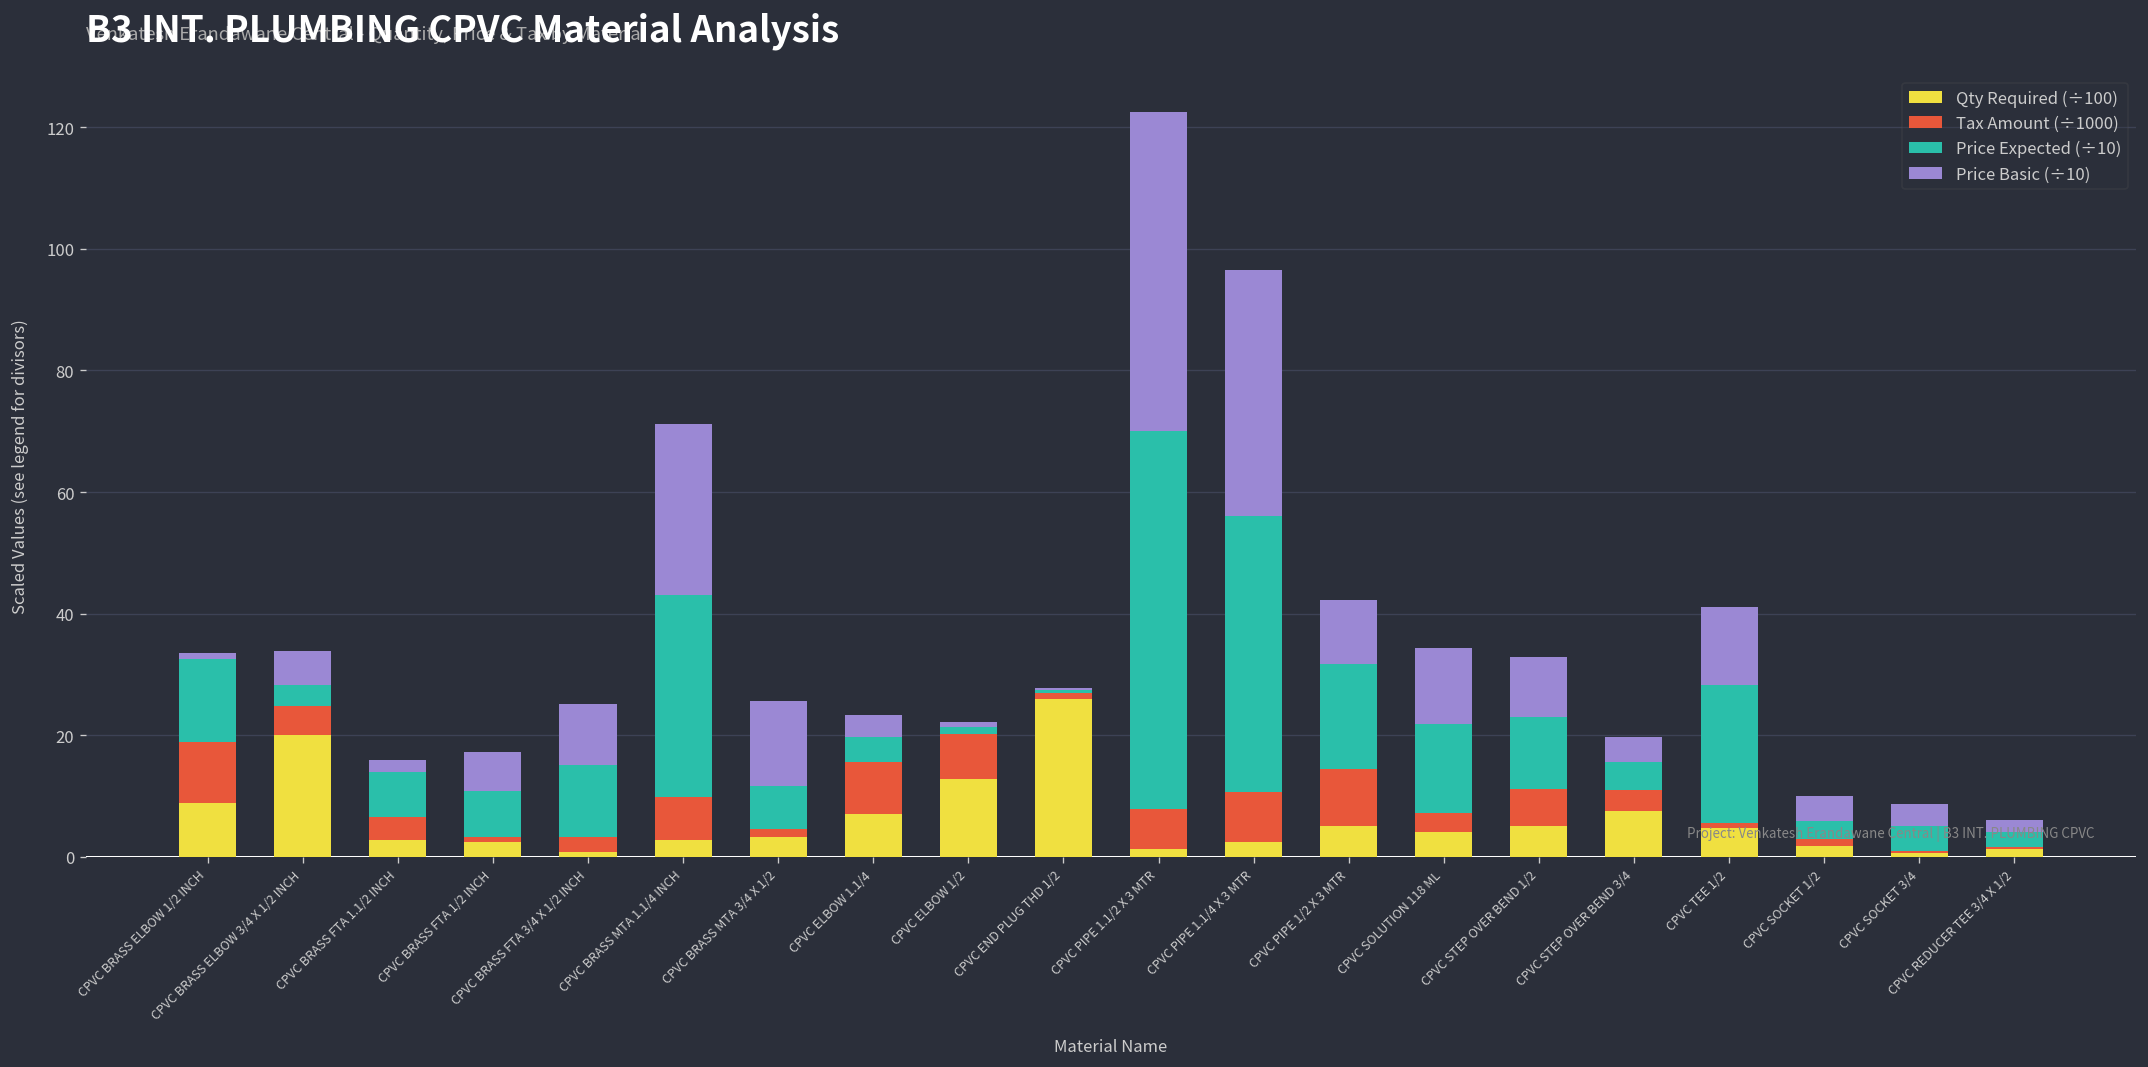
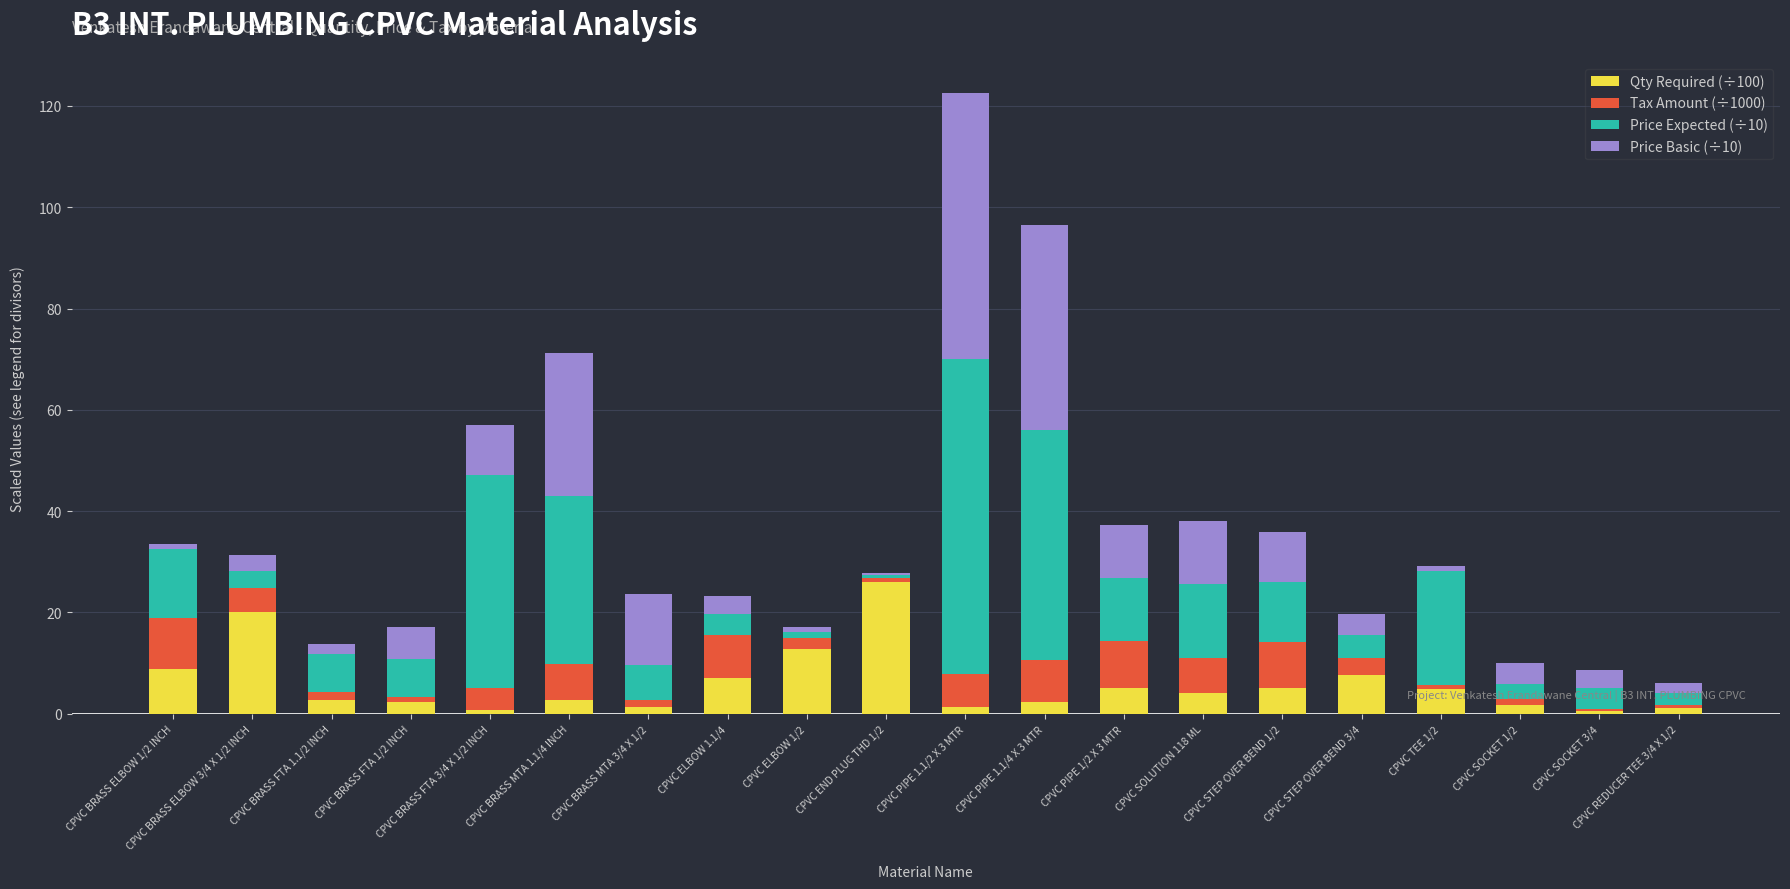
  {
    "Qty Required (÷100)": {
      "CPVC BRASS ELBOW 1/2 INCH": 9,
      "CPVC BRASS ELBOW 3/4 X 1/2 INCH": 20,
      "CPVC BRASS FTA 1.1/2 INCH": 3,
      "CPVC BRASS FTA 1/2 INCH": 2,
      "CPVC BRASS FTA 3/4 X 1/2 INCH": 1,
      "CPVC BRASS MTA 1.1/4 INCH": 3,
-     "CPVC BRASS MTA 3/4 X 1/2": 3,
+     "CPVC BRASS MTA 3/4 X 1/2": 1,
      "CPVC ELBOW 1.1/4": 7,
      "CPVC ELBOW 1/2": 13,
      "CPVC END PLUG THD 1/2": 26,
      "CPVC PIPE 1.1/2 X 3 MTR": 1,
      "CPVC PIPE 1.1/4 X 3 MTR": 2,
      "CPVC PIPE 1/2 X 3 MTR": 5,
      "CPVC SOLUTION 118 ML": 4,
      "CPVC STEP OVER BEND 1/2": 5,
      "CPVC STEP OVER BEND 3/4": 8,
      "CPVC TEE 1/2": 5,
      "CPVC SOCKET 1/2": 2,
      "CPVC SOCKET 3/4": 1,
      "CPVC REDUCER TEE 3/4 X 1/2": 1
    },
    "Tax Amount (÷1000)": {
      "CPVC BRASS ELBOW 1/2 INCH": 10,
      "CPVC BRASS ELBOW 3/4 X 1/2 INCH": 5,
-     "CPVC BRASS FTA 1.1/2 INCH": 4,
+     "CPVC BRASS FTA 1.1/2 INCH": 2,
      "CPVC BRASS FTA 1/2 INCH": 1,
-     "CPVC BRASS FTA 3/4 X 1/2 INCH": 2,
+     "CPVC BRASS FTA 3/4 X 1/2 INCH": 4,
      "CPVC BRASS MTA 1.1/4 INCH": 7,
      "CPVC BRASS MTA 3/4 X 1/2": 1,
      "CPVC ELBOW 1.1/4": 9,
-     "CPVC ELBOW 1/2": 7,
+     "CPVC ELBOW 1/2": 2,
      "CPVC END PLUG THD 1/2": 1,
      "CPVC PIPE 1.1/2 X 3 MTR": 7,
      "CPVC PIPE 1.1/4 X 3 MTR": 8,
      "CPVC PIPE 1/2 X 3 MTR": 9,
-     "CPVC SOLUTION 118 ML": 3,
-     "CPVC STEP OVER BEND 1/2": 6,
+     "CPVC SOLUTION 118 ML": 7,
+     "CPVC STEP OVER BEND 1/2": 9,
      "CPVC STEP OVER BEND 3/4": 3,
      "CPVC TEE 1/2": 1,
      "CPVC SOCKET 1/2": 1
    },
    "Price Expected (÷10)": {
      "CPVC BRASS ELBOW 1/2 INCH": 14,
      "CPVC BRASS ELBOW 3/4 X 1/2 INCH": 4,
      "CPVC BRASS FTA 1.1/2 INCH": 7,
      "CPVC BRASS FTA 1/2 INCH": 8,
-     "CPVC BRASS FTA 3/4 X 1/2 INCH": 12,
+     "CPVC BRASS FTA 3/4 X 1/2 INCH": 42,
      "CPVC BRASS MTA 1.1/4 INCH": 33,
      "CPVC BRASS MTA 3/4 X 1/2": 7,
      "CPVC ELBOW 1.1/4": 4,
      "CPVC ELBOW 1/2": 1,
      "CPVC END PLUG THD 1/2": 1,
      "CPVC PIPE 1.1/2 X 3 MTR": 62,
      "CPVC PIPE 1.1/4 X 3 MTR": 45,
-     "CPVC PIPE 1/2 X 3 MTR": 17,
+     "CPVC PIPE 1/2 X 3 MTR": 12,
      "CPVC SOLUTION 118 ML": 15,
      "CPVC STEP OVER BEND 1/2": 12,
      "CPVC STEP OVER BEND 3/4": 5,
      "CPVC TEE 1/2": 23,
      "CPVC SOCKET 1/2": 3,
      "CPVC SOCKET 3/4": 4,
      "CPVC REDUCER TEE 3/4 X 1/2": 2
    },
    "Price Basic (÷10)": {
      "CPVC BRASS ELBOW 1/2 INCH": 1,
-     "CPVC BRASS ELBOW 3/4 X 1/2 INCH": 6,
+     "CPVC BRASS ELBOW 3/4 X 1/2 INCH": 3,
      "CPVC BRASS FTA 1.1/2 INCH": 2,
      "CPVC BRASS FTA 1/2 INCH": 6,
      "CPVC BRASS FTA 3/4 X 1/2 INCH": 10,
      "CPVC BRASS MTA 1.1/4 INCH": 28,
      "CPVC BRASS MTA 3/4 X 1/2": 14,
      "CPVC ELBOW 1.1/4": 4,
      "CPVC ELBOW 1/2": 1,
      "CPVC PIPE 1.1/2 X 3 MTR": 53,
      "CPVC PIPE 1.1/4 X 3 MTR": 41,
      "CPVC PIPE 1/2 X 3 MTR": 11,
      "CPVC SOLUTION 118 ML": 12,
      "CPVC STEP OVER BEND 1/2": 10,
      "CPVC STEP OVER BEND 3/4": 4,
-     "CPVC TEE 1/2": 13,
+     "CPVC TEE 1/2": 1,
      "CPVC SOCKET 1/2": 4,
      "CPVC SOCKET 3/4": 4,
      "CPVC REDUCER TEE 3/4 X 1/2": 2
    }
  }
